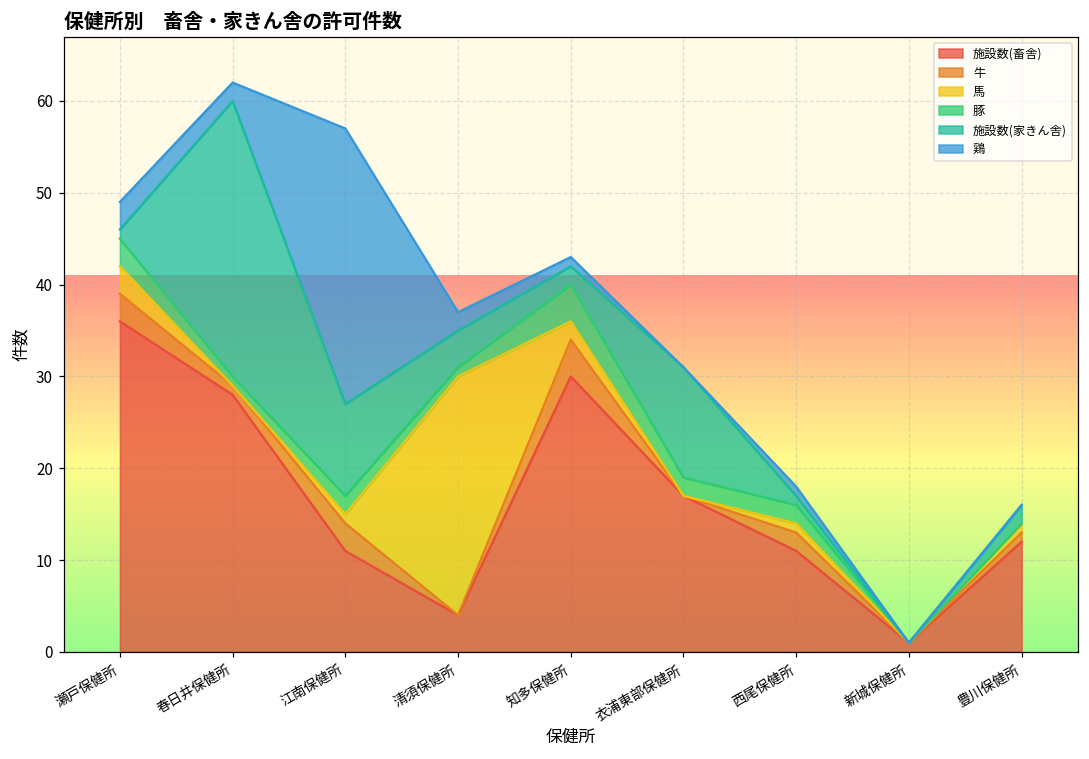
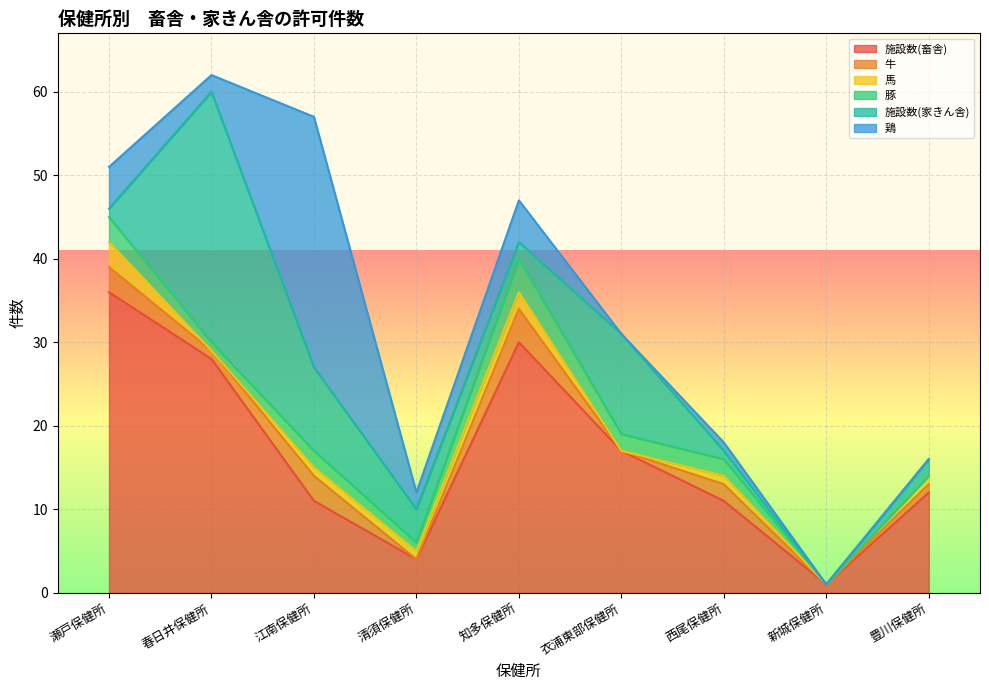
  {
    "馬": {
      "瀬戸保健所": 3,
      "江南保健所": 1,
-     "清須保健所": 26,
+     "清須保健所": 1,
      "知多保健所": 2,
      "西尾保健所": 1
    },
    "鶏": {
-     "瀬戸保健所": 3,
+     "瀬戸保健所": 5,
      "春日井保健所": 2,
      "江南保健所": 30,
      "清須保健所": 2,
-     "知多保健所": 1,
+     "知多保健所": 5,
      "西尾保健所": 1
    }
  }
